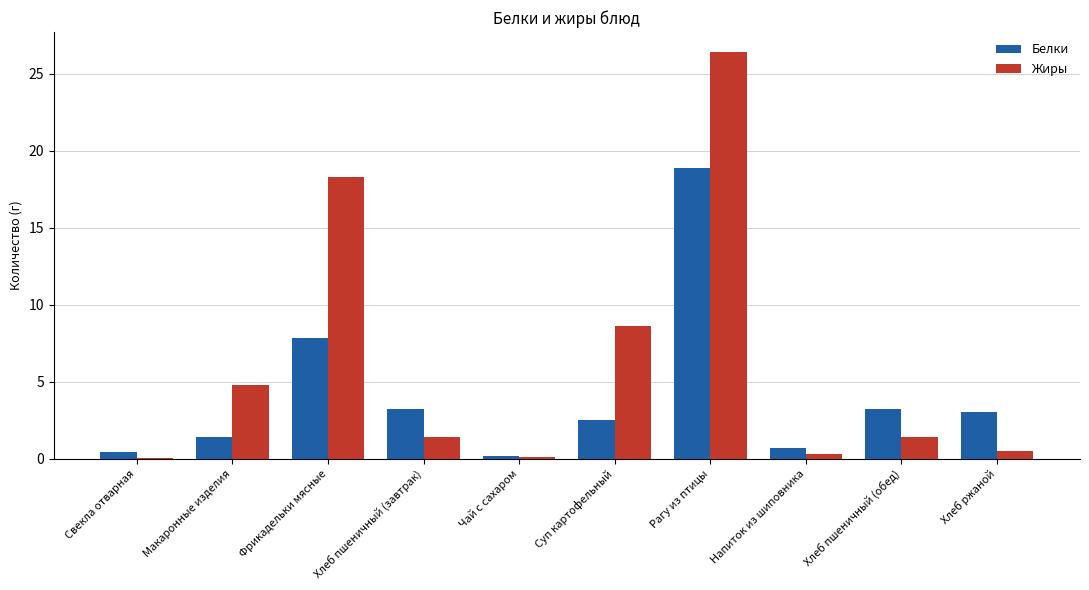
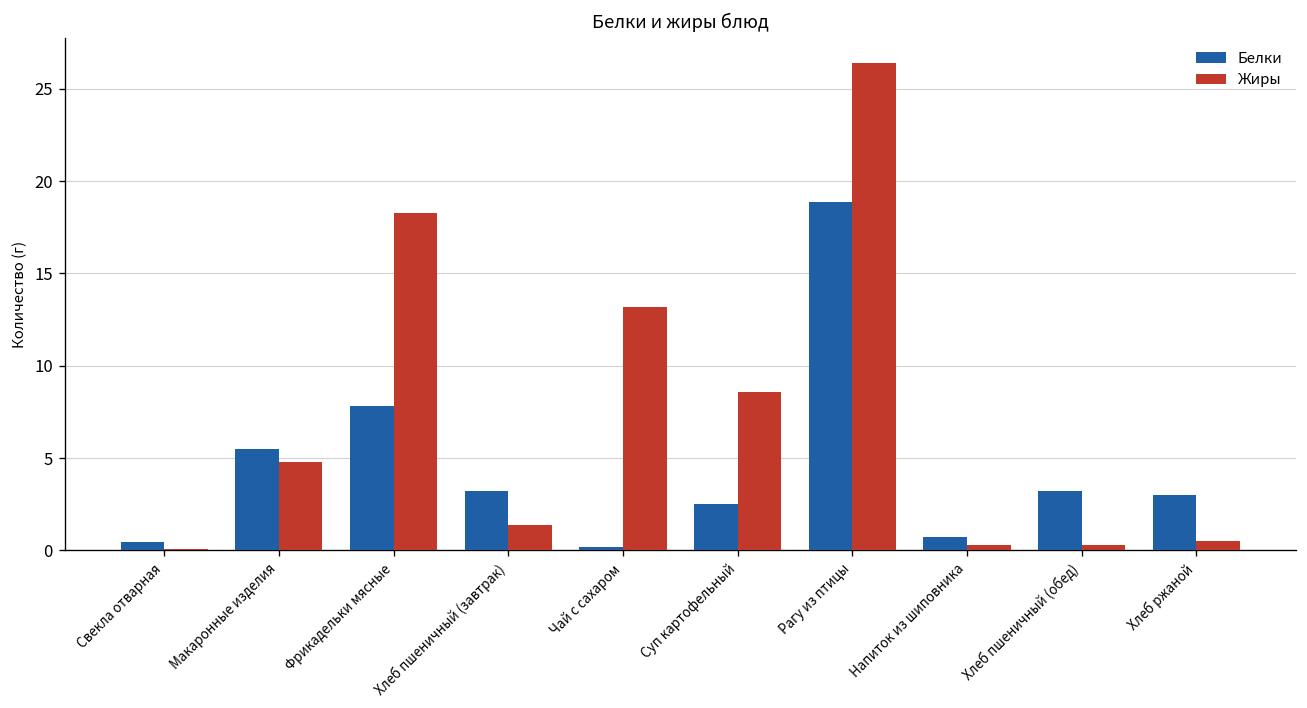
  {
    "Белки": {
      "Свекла отварная": 0.5,
-     "Макаронные изделия": 1.4,
+     "Макаронные изделия": 5.5,
      "Фрикадельки мясные": 7.8,
      "Хлеб пшеничный (завтрак)": 3.2,
      "Чай с сахаром": 0.2,
      "Суп картофельный": 2.5,
      "Рагу из птицы": 18.9,
      "Напиток из шиповника": 0.7,
      "Хлеб пшеничный (обед)": 3.2,
      "Хлеб ржаной": 3.0
    },
    "Жиры": {
      "Макаронные изделия": 4.8,
      "Фрикадельки мясные": 18.3,
      "Хлеб пшеничный (завтрак)": 1.4,
-     "Чай с сахаром": 0.1,
+     "Чай с сахаром": 13.2,
      "Суп картофельный": 8.6,
      "Рагу из птицы": 26.4,
      "Напиток из шиповника": 0.3,
-     "Хлеб пшеничный (обед)": 1.4,
+     "Хлеб пшеничный (обед)": 0.3,
      "Хлеб ржаной": 0.5
    }
  }
